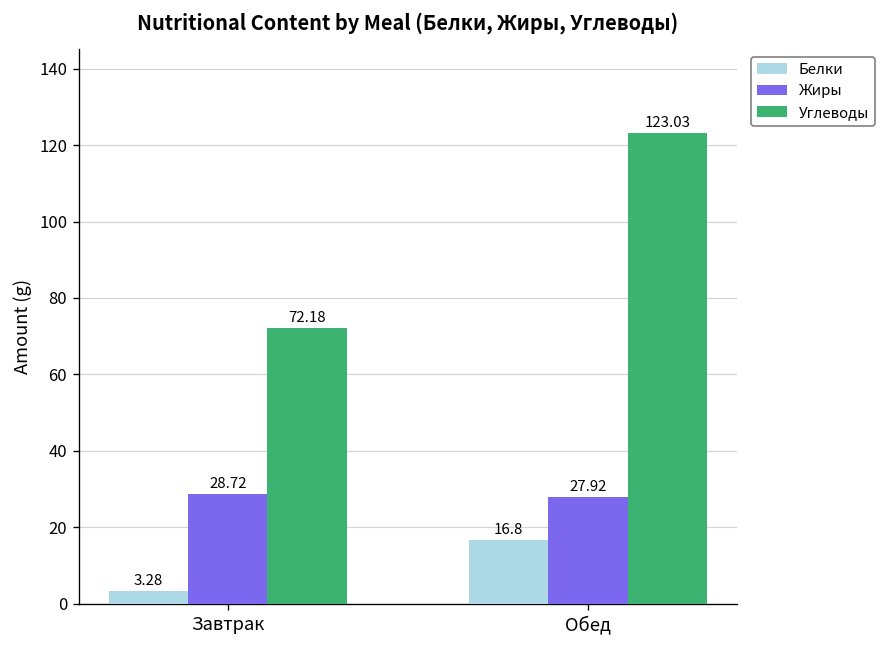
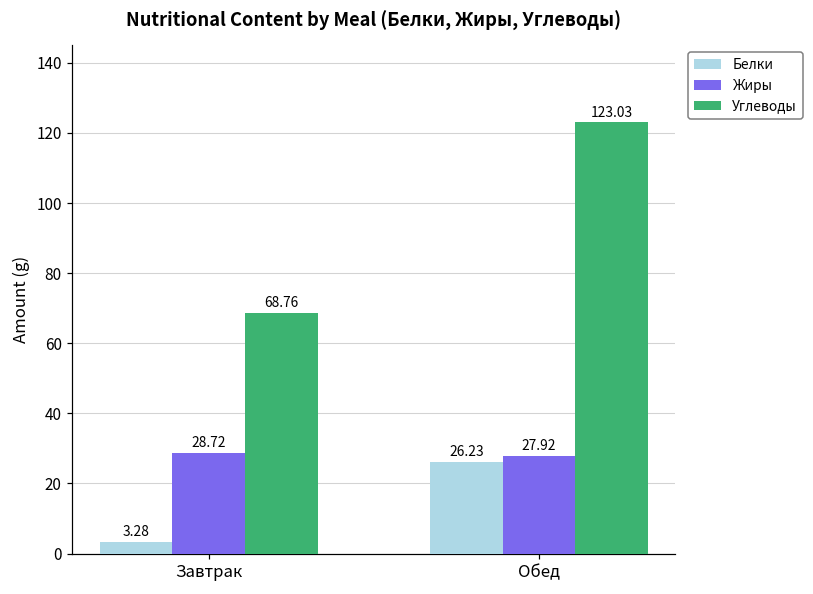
  {
    "Белки": {
      "Завтрак": 3.28,
-     "Обед": 16.8
+     "Обед": 26.23
    },
    "Жиры": {
      "Завтрак": 28.72,
      "Обед": 27.92
    },
    "Углеводы": {
-     "Завтрак": 72.18,
+     "Завтрак": 68.76,
      "Обед": 123.03
    }
  }
